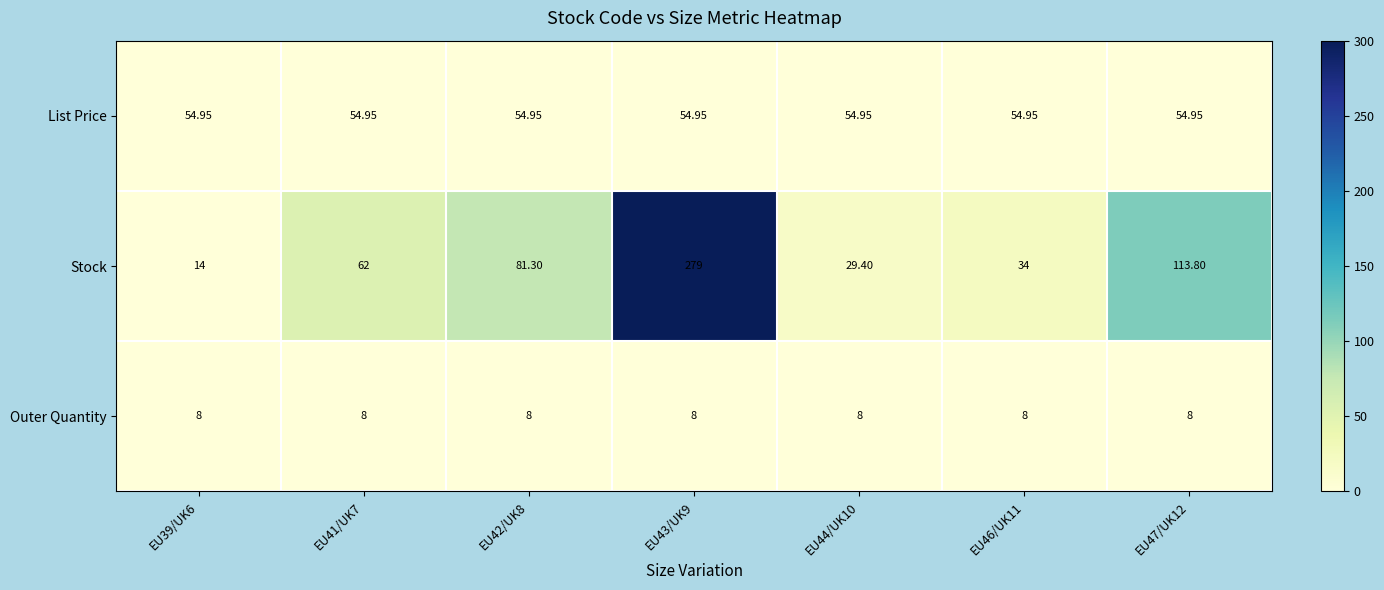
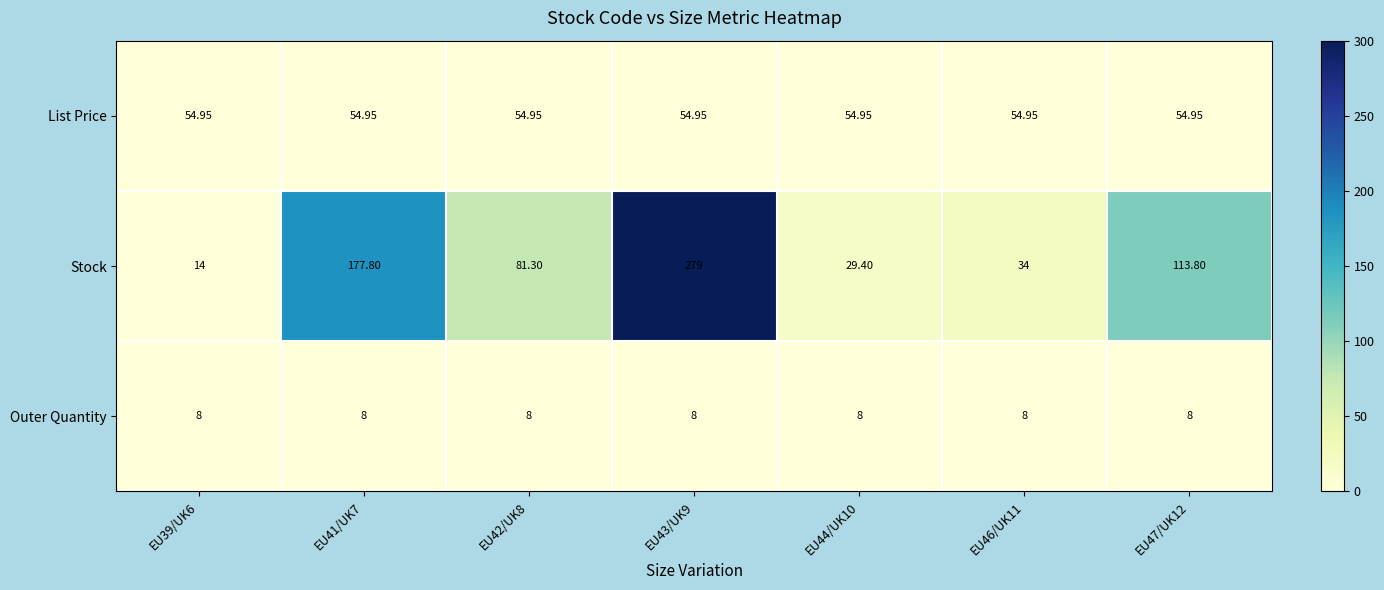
  {
    "List Price": {
      "EU39/UK6": 54.95,
      "EU41/UK7": 54.95,
      "EU42/UK8": 54.95,
      "EU43/UK9": 54.95,
      "EU44/UK10": 54.95,
      "EU46/UK11": 54.95,
      "EU47/UK12": 54.95
    },
    "Stock": {
      "EU39/UK6": 14,
-     "EU41/UK7": 62,
+     "EU41/UK7": 177.80,
      "EU42/UK8": 81.30,
      "EU43/UK9": 279,
      "EU44/UK10": 29.40,
      "EU46/UK11": 34,
      "EU47/UK12": 113.80
    },
    "Outer Quantity": {
      "EU39/UK6": 8,
      "EU41/UK7": 8,
      "EU42/UK8": 8,
      "EU43/UK9": 8,
      "EU44/UK10": 8,
      "EU46/UK11": 8,
      "EU47/UK12": 8
    }
  }
